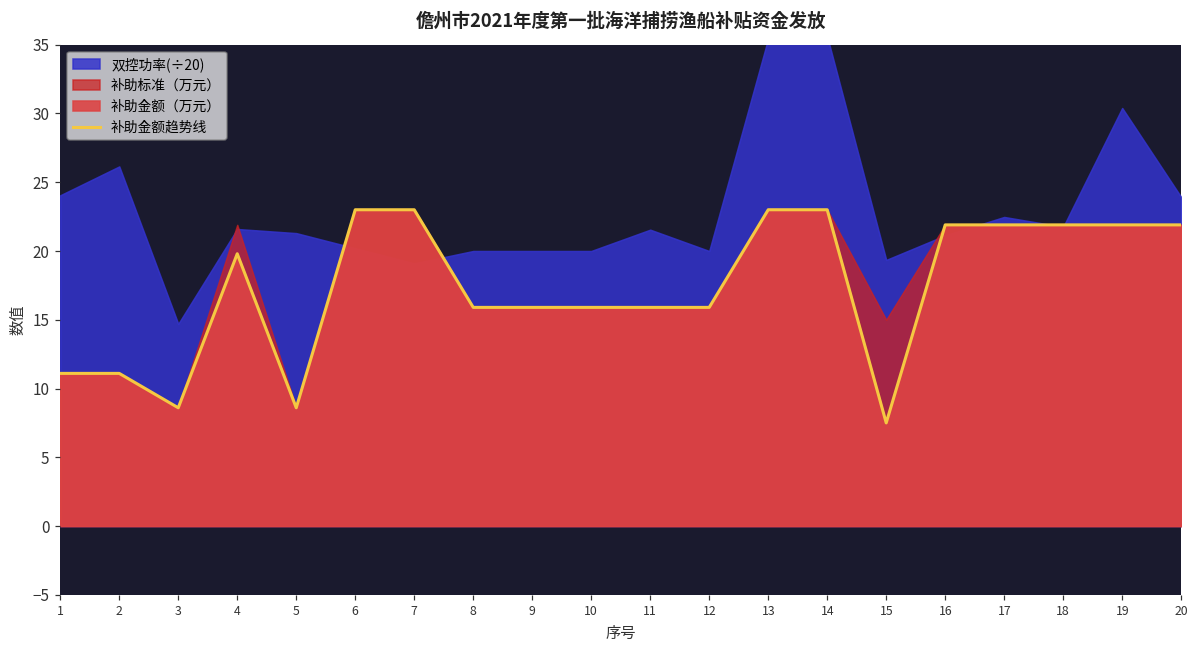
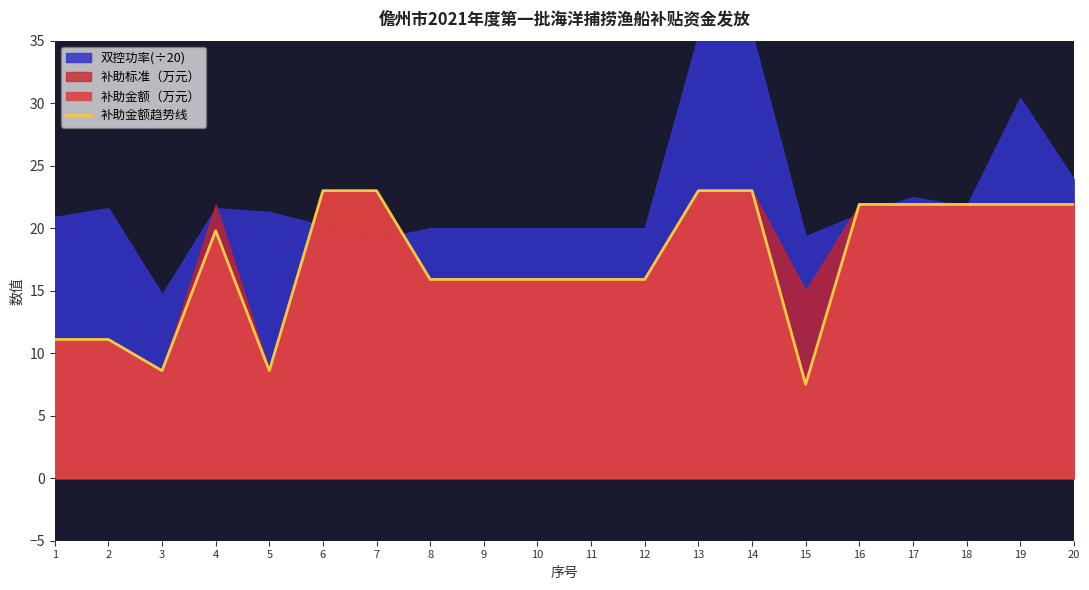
  {
    "双控功率(÷20)": {
-     "1": 24.1,
-     "2": 26.2,
+     "1": 20.9,
+     "2": 21.6,
      "3": 14.7,
      "4": 21.6,
      "5": 21.3,
      "6": 20.2,
      "7": 19.1,
      "8": 20.0,
      "9": 20.0,
      "10": 20.0,
-     "11": 21.6,
+     "11": 20.0,
      "12": 20.0,
      "15": 19.4,
      "16": 21.1,
      "17": 22.5,
      "19": 30.4,
      "20": 23.9
    }
  }
